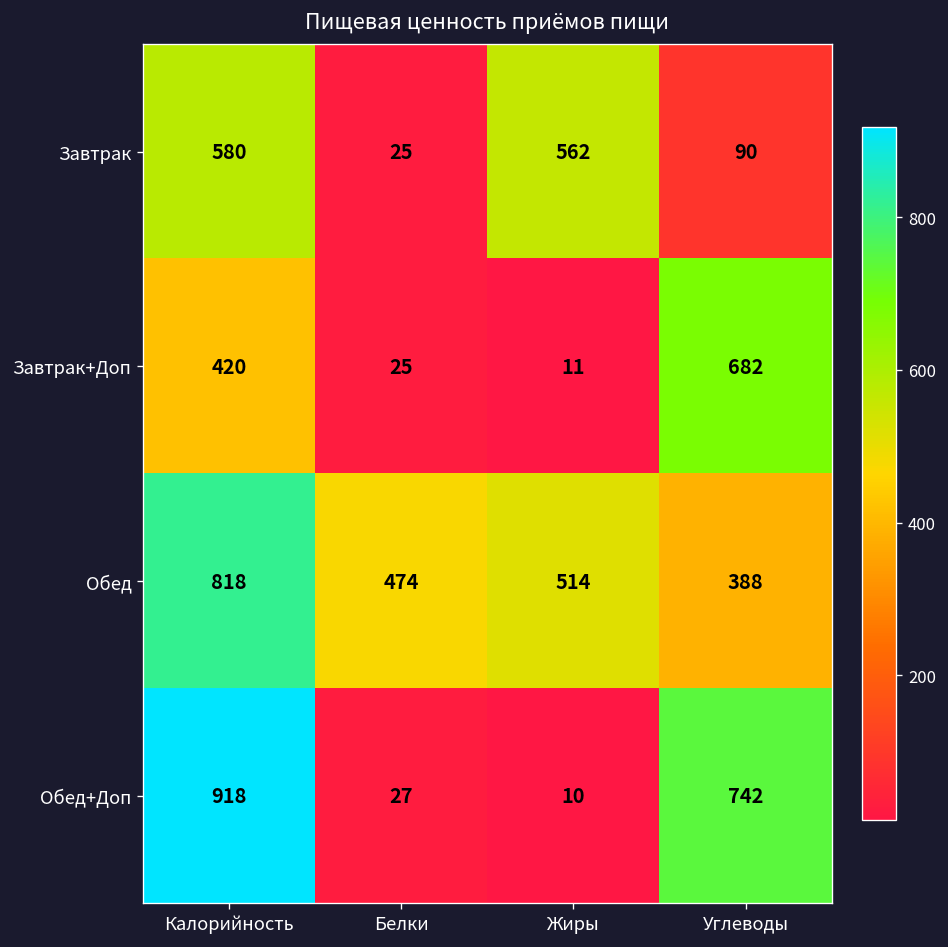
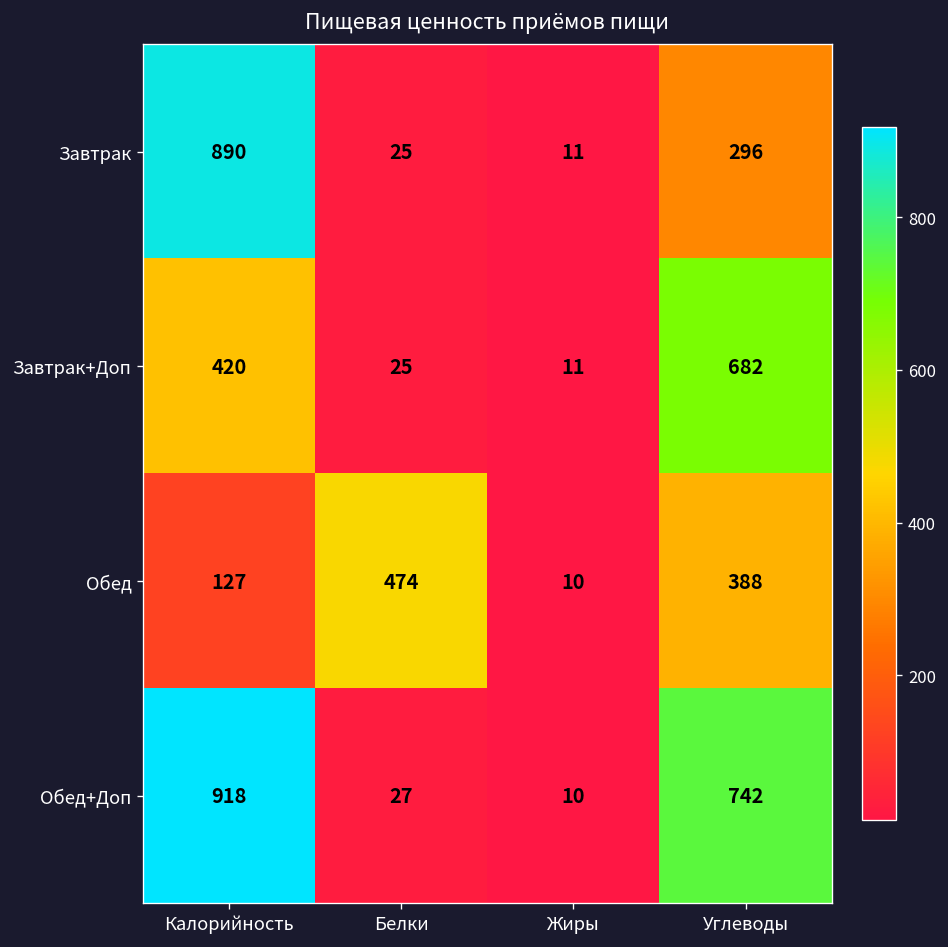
  {
    "Завтрак": {
-     "Калорийность": 580,
+     "Калорийность": 890,
      "Белки": 25,
-     "Жиры": 562,
-     "Углеводы": 90
+     "Жиры": 11,
+     "Углеводы": 296
    },
    "Завтрак+Доп": {
      "Калорийность": 420,
      "Белки": 25,
      "Жиры": 11,
      "Углеводы": 682
    },
    "Обед": {
-     "Калорийность": 818,
+     "Калорийность": 127,
      "Белки": 474,
-     "Жиры": 514,
+     "Жиры": 10,
      "Углеводы": 388
    },
    "Обед+Доп": {
      "Калорийность": 918,
      "Белки": 27,
      "Жиры": 10,
      "Углеводы": 742
    }
  }
